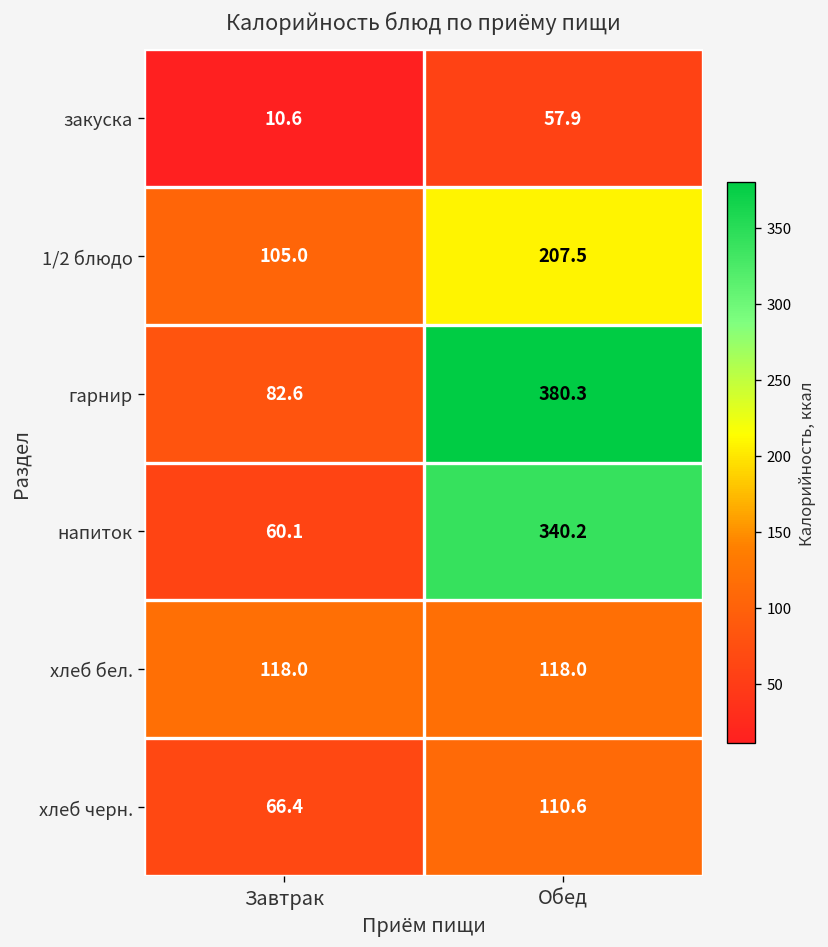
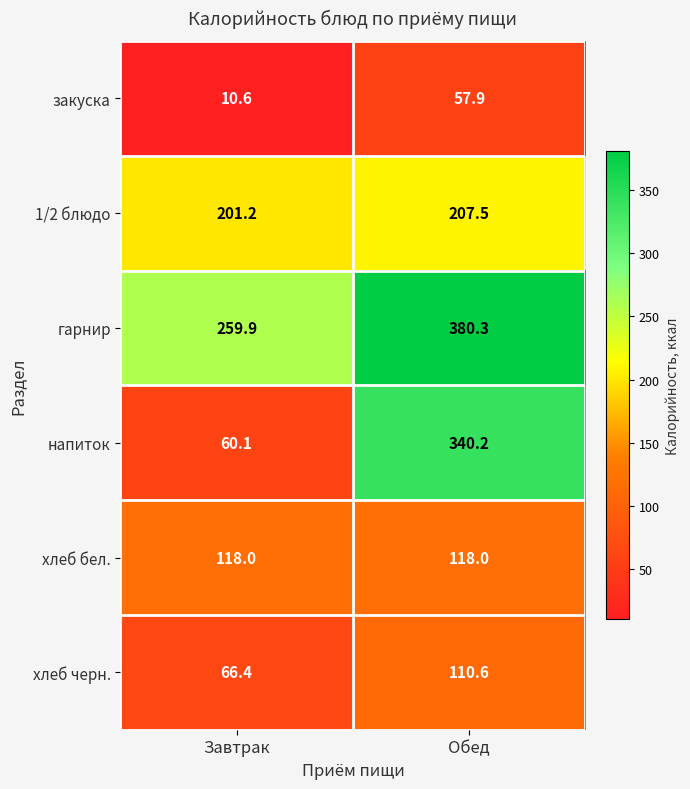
  {
    "закуска": {
      "Завтрак": 10.6,
      "Обед": 57.9
    },
    "1/2 блюдо": {
-     "Завтрак": 105.0,
+     "Завтрак": 201.2,
      "Обед": 207.5
    },
    "гарнир": {
-     "Завтрак": 82.6,
+     "Завтрак": 259.9,
      "Обед": 380.3
    },
    "напиток": {
      "Завтрак": 60.1,
      "Обед": 340.2
    },
    "хлеб бел.": {
      "Завтрак": 118.0,
      "Обед": 118.0
    },
    "хлеб черн.": {
      "Завтрак": 66.4,
      "Обед": 110.6
    }
  }
